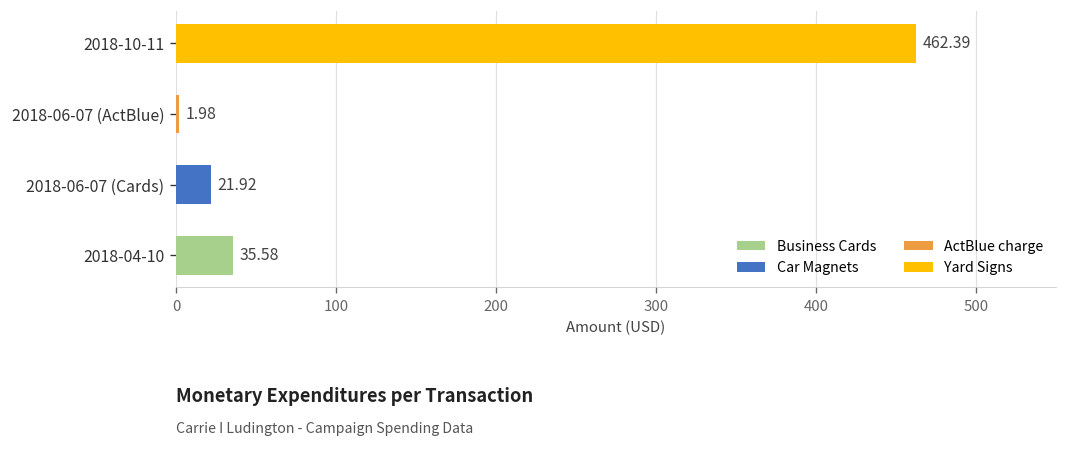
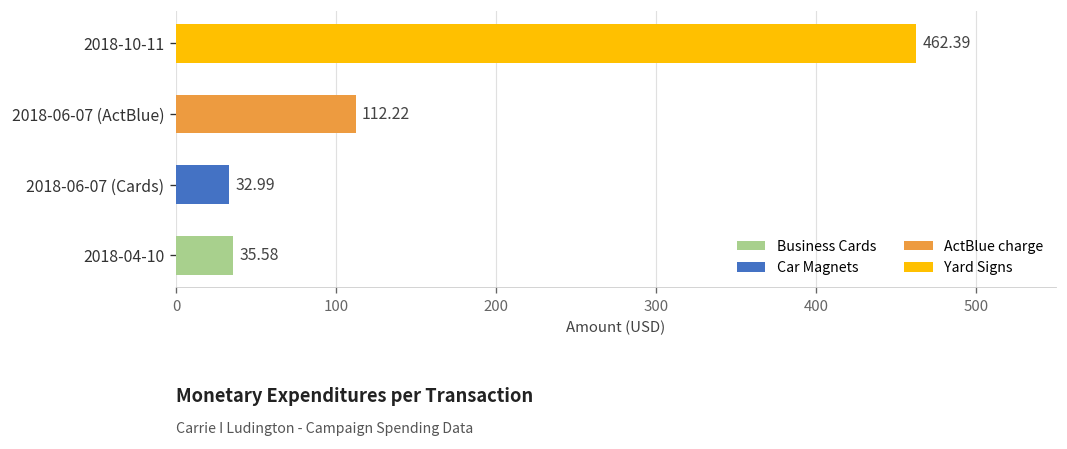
  {
    "Car Magnets": {
-     "2018-06-07 (Cards)": 21.92
+     "2018-06-07 (Cards)": 32.99
    },
    "ActBlue charge": {
-     "2018-06-07 (ActBlue)": 1.98
+     "2018-06-07 (ActBlue)": 112.22
    },
    "Yard Signs": {
      "2018-10-11": 462.39
    }
  }
